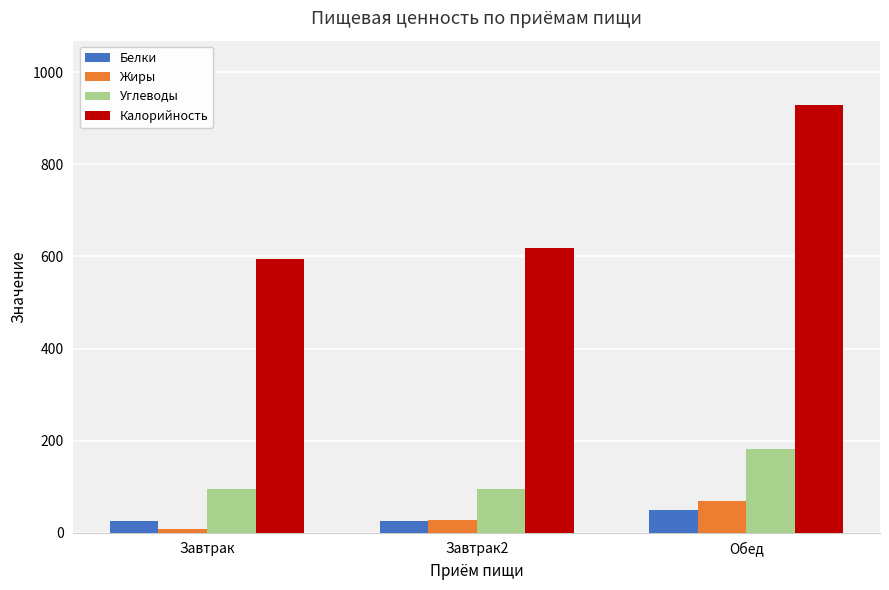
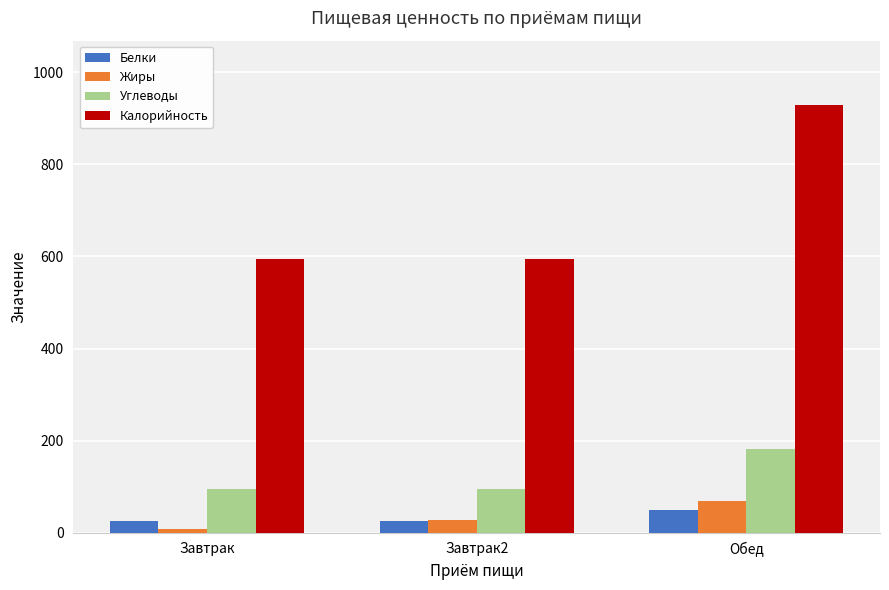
  {
    "Белки": {
      "Завтрак": 20,
      "Завтрак2": 20,
      "Обед": 50
    },
    "Жиры": {
      "Завтрак": 10,
      "Завтрак2": 30,
      "Обед": 70
    },
    "Углеводы": {
      "Завтрак": 90,
      "Завтрак2": 90,
      "Обед": 180
    },
    "Калорийность": {
      "Завтрак": 600,
-     "Завтрак2": 620,
+     "Завтрак2": 600,
      "Обед": 930
    }
  }
